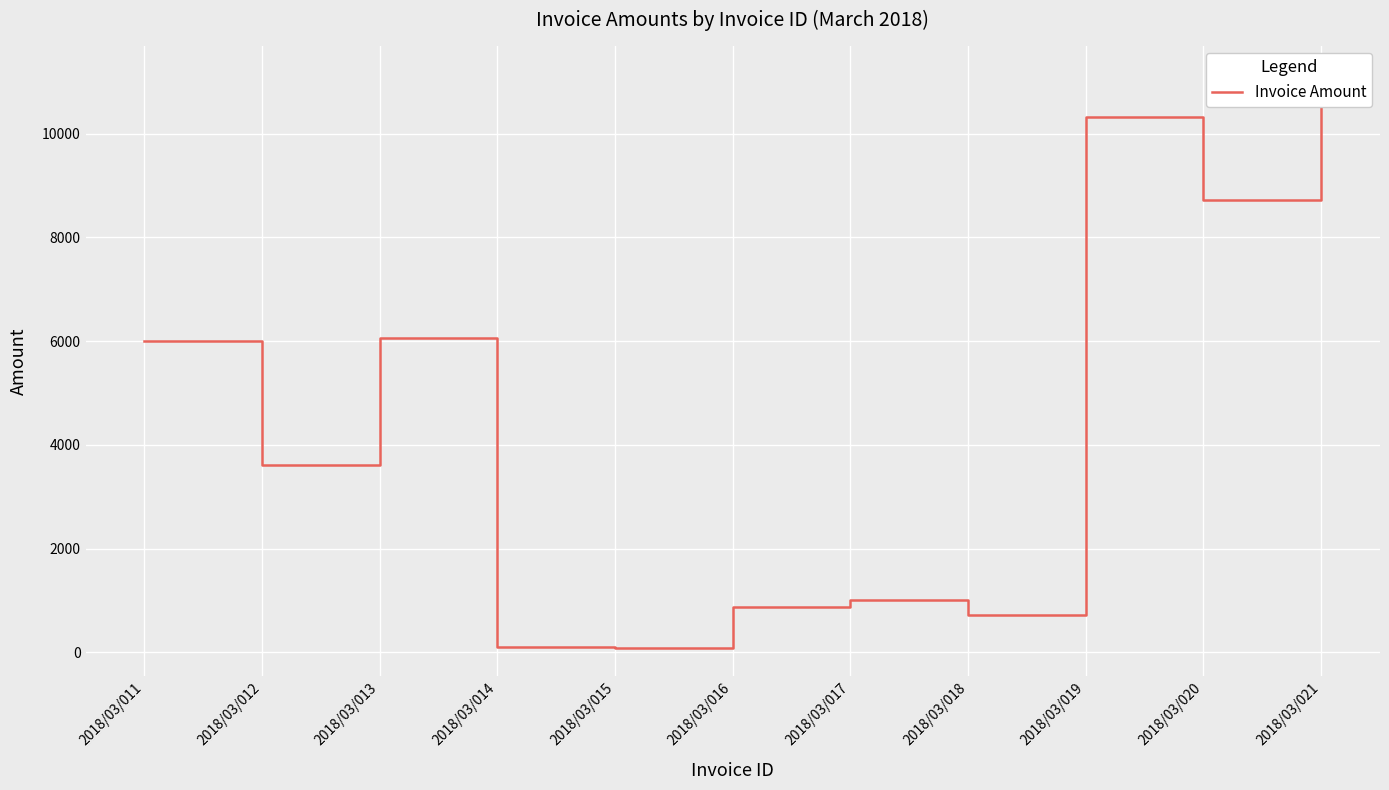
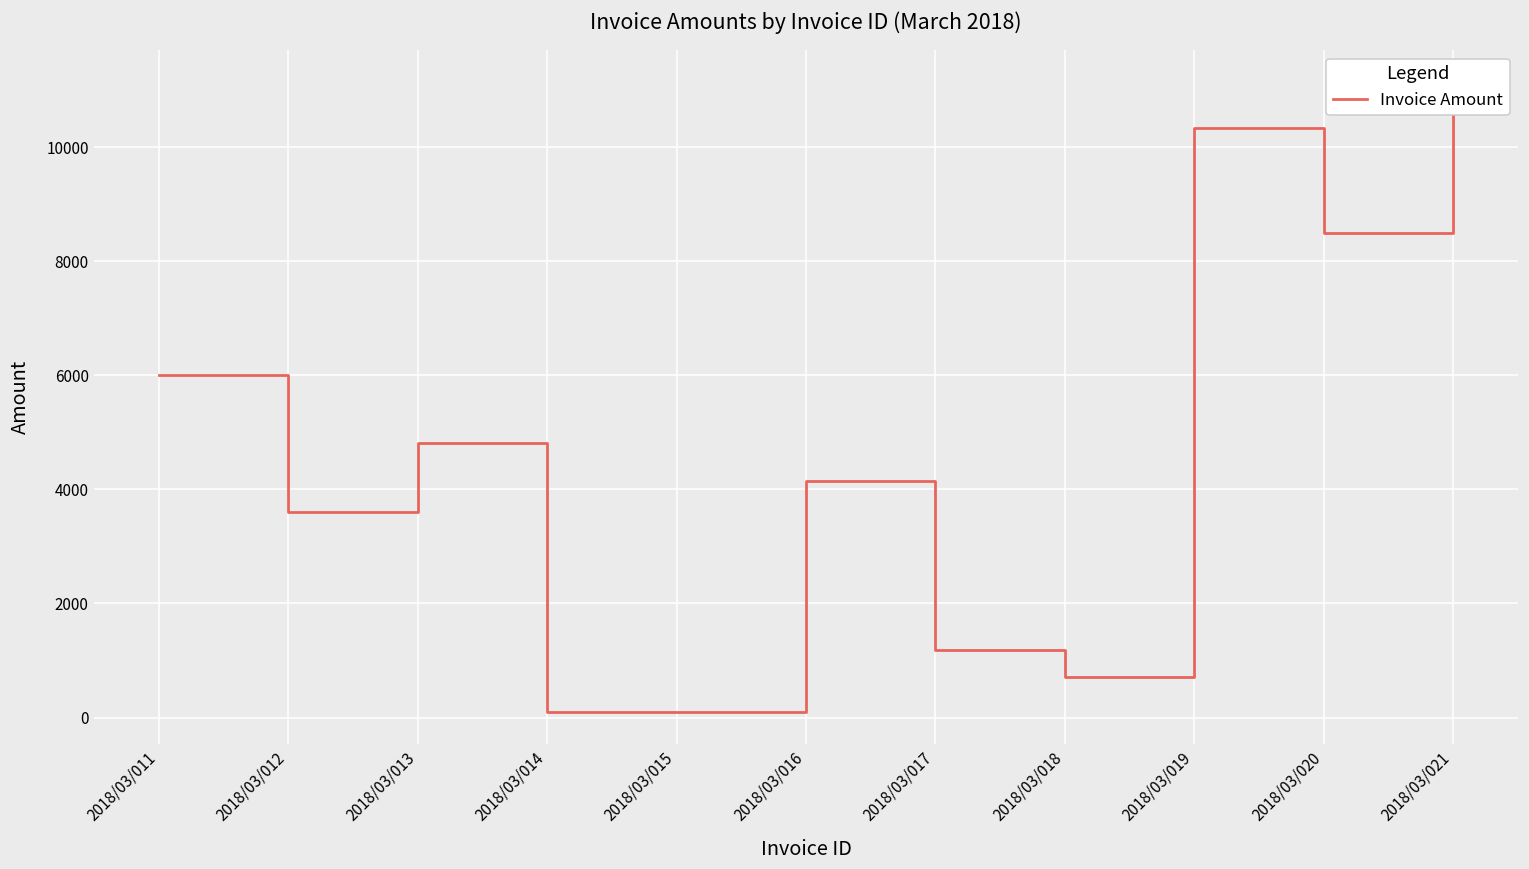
  {
    "2018/03/011": 6000,
    "2018/03/012": 3600,
-   "2018/03/013": 6100,
+   "2018/03/013": 4800,
    "2018/03/014": 100,
    "2018/03/015": 100,
-   "2018/03/016": 900,
-   "2018/03/017": 1000,
+   "2018/03/016": 4100,
+   "2018/03/017": 1200,
    "2018/03/018": 700,
    "2018/03/019": 10300,
-   "2018/03/020": 8700
+   "2018/03/020": 8500
  }
